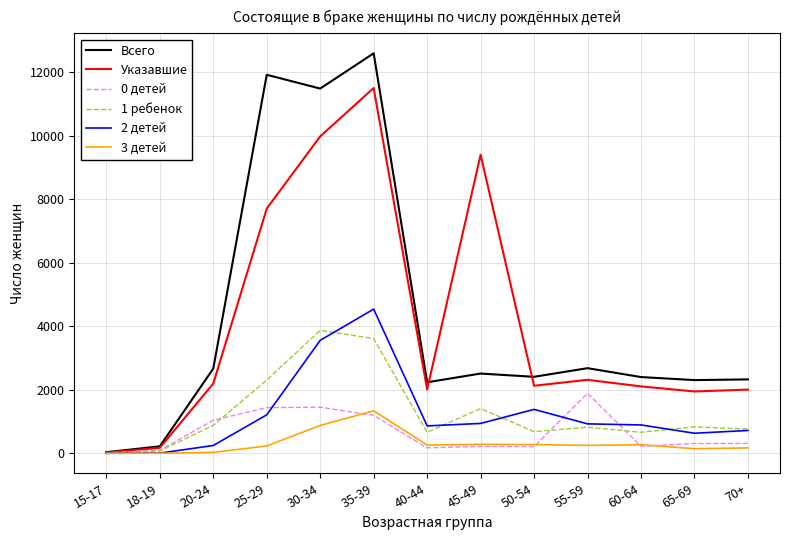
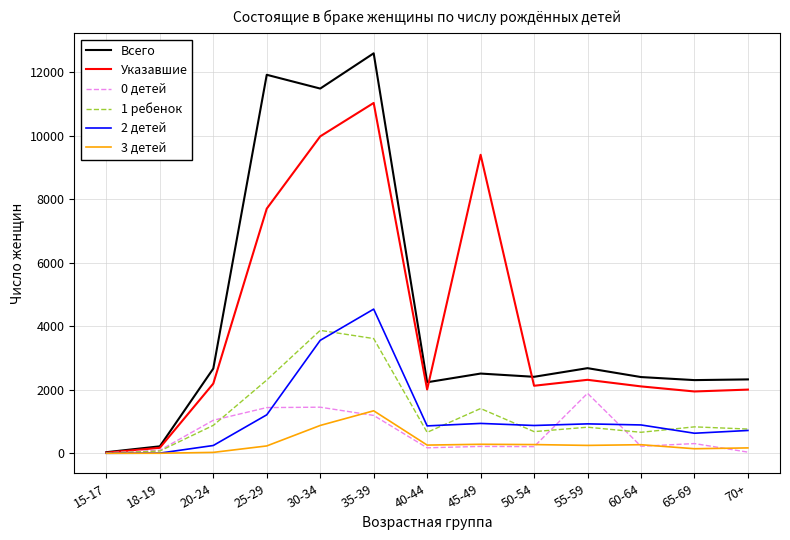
  {
    "Всего": {
      "20-24": 2700,
      "25-29": 11900,
      "30-34": 11500,
      "35-39": 12600,
      "40-44": 2200,
      "45-49": 2500,
      "50-54": 2400,
      "55-59": 2700,
      "60-64": 2400,
      "65-69": 2300,
      "70+": 2300
    },
    "Указавшие": {
      "20-24": 2200,
      "25-29": 7700,
      "30-34": 10000,
-     "35-39": 11500,
+     "35-39": 11000,
      "40-44": 2000,
      "45-49": 9400,
      "50-54": 2100,
      "55-59": 2300,
      "60-64": 2100,
      "65-69": 1900,
      "70+": 2000
    },
    "0 детей": {
      "20-24": 1000,
      "25-29": 1400,
      "30-34": 1500,
      "35-39": 1200,
      "40-44": 200,
      "55-59": 1900,
      "65-69": 300,
-     "70+": 300
+     "70+": 0
    },
    "1 ребенок": {
      "20-24": 900,
      "25-29": 2300,
      "30-34": 3900,
      "35-39": 3600,
      "40-44": 700,
      "45-49": 1400,
      "50-54": 700,
      "55-59": 800,
      "60-64": 700,
      "65-69": 800
    },
    "2 детей": {
      "20-24": 200,
      "25-29": 1200,
      "30-34": 3600,
      "35-39": 4500,
      "40-44": 900,
      "45-49": 900,
-     "50-54": 1400,
+     "50-54": 900,
      "55-59": 900,
      "60-64": 900,
      "65-69": 600
    },
    "3 детей": {
      "20-24": 0,
      "25-29": 200,
      "30-34": 900,
      "35-39": 1300,
      "40-44": 300,
      "55-59": 200,
      "65-69": 100,
      "70+": 200
    }
  }
